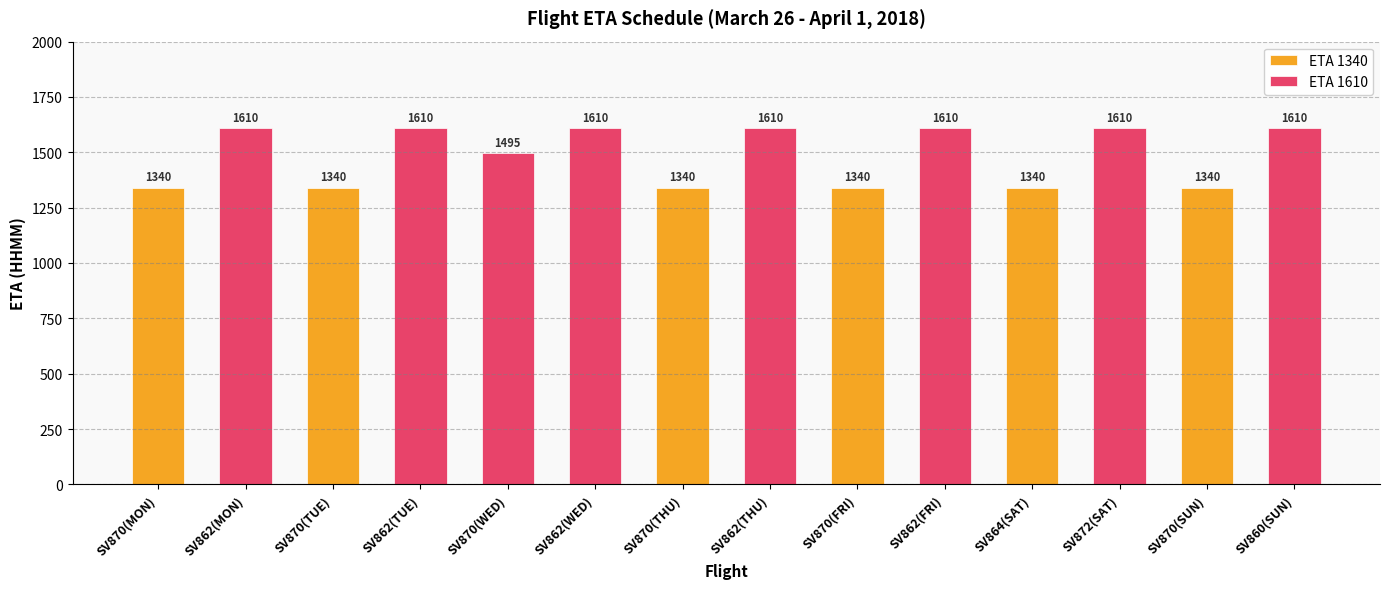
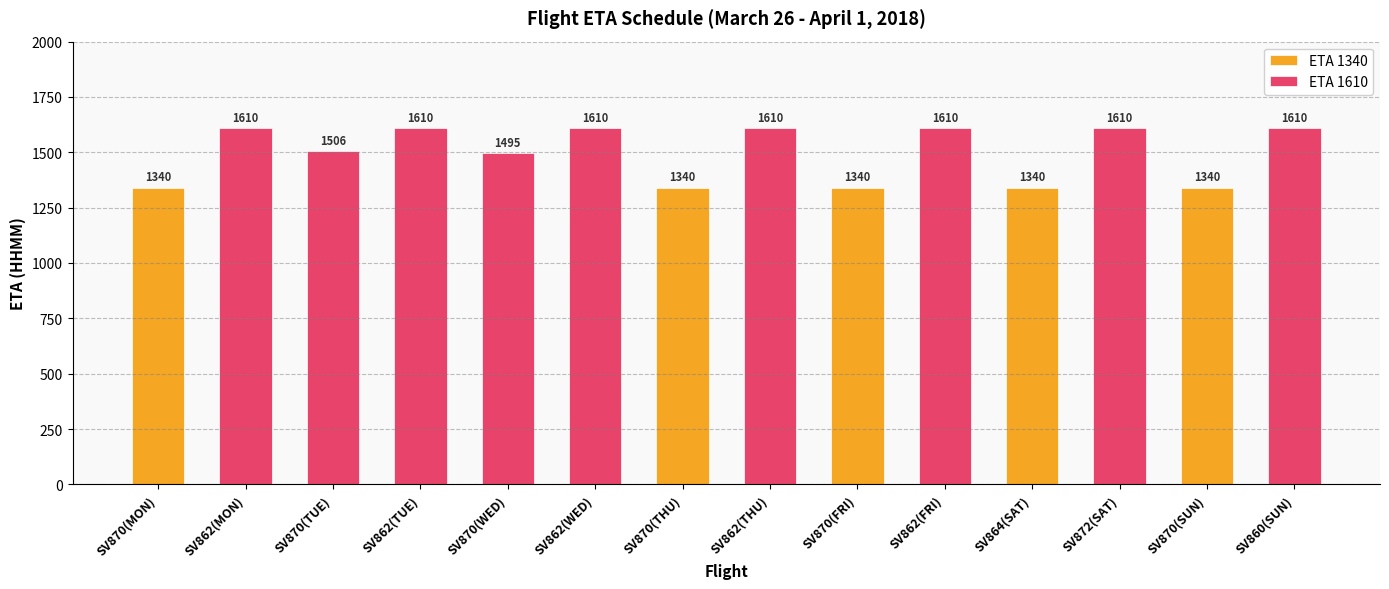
  {
    "SV870(MON)": 1340,
    "SV862(MON)": 1610,
-   "SV870(TUE)": 1340,
+   "SV870(TUE)": 1506,
    "SV862(TUE)": 1610,
    "SV870(WED)": 1495,
    "SV862(WED)": 1610,
    "SV870(THU)": 1340,
    "SV862(THU)": 1610,
    "SV870(FRI)": 1340,
    "SV862(FRI)": 1610,
    "SV864(SAT)": 1340,
    "SV872(SAT)": 1610,
    "SV870(SUN)": 1340,
    "SV860(SUN)": 1610
  }
